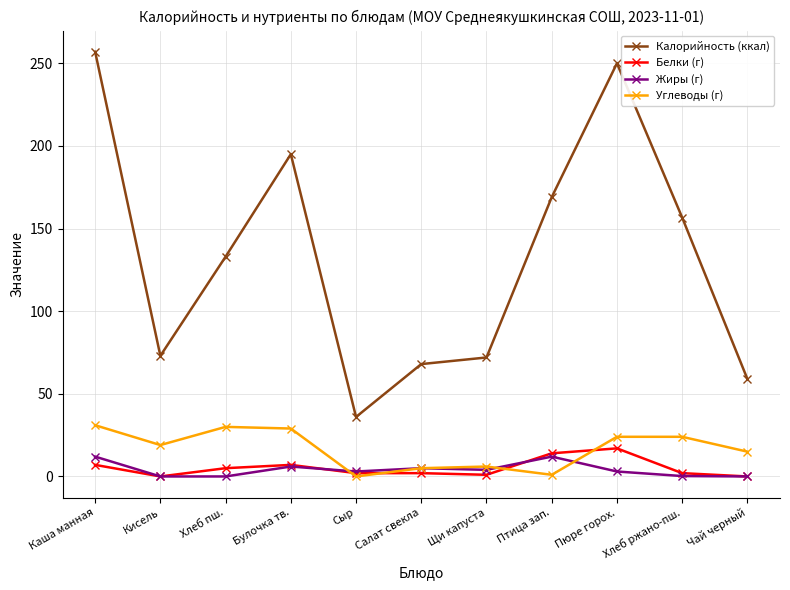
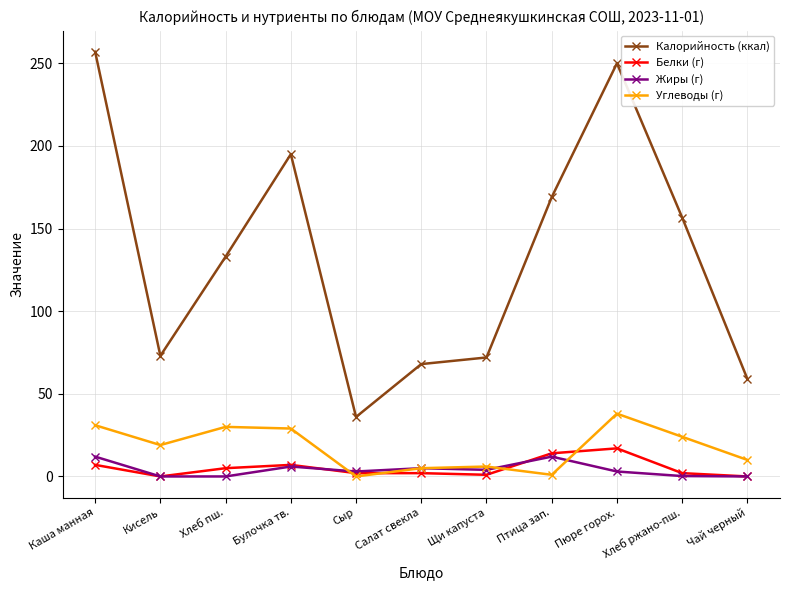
  {
    "Калорийность (ккал)": {
      "Каша манная": 257,
      "Кисель": 73,
      "Хлеб пш.": 133,
      "Булочка тв.": 195,
      "Сыр": 36,
      "Салат свекла": 68,
      "Щи капуста": 72,
      "Птица зап.": 169,
      "Пюре горох.": 250,
      "Хлеб ржано-пш.": 157,
      "Чай черный": 59
    },
    "Белки (г)": {
      "Каша манная": 7,
      "Хлеб пш.": 5,
      "Салат свекла": 2,
      "Щи капуста": 1,
      "Птица зап.": 14,
      "Пюре горох.": 17,
      "Хлеб ржано-пш.": 2
    },
    "Жиры (г)": {
      "Каша манная": 12,
      "Хлеб пш.": 0,
      "Щи капуста": 4,
      "Птица зап.": 12,
      "Пюре горох.": 3,
      "Хлеб ржано-пш.": 0
    },
    "Углеводы (г)": {
      "Каша манная": 31,
      "Кисель": 19,
      "Хлеб пш.": 30,
      "Булочка тв.": 29,
      "Сыр": 0,
      "Щи капуста": 6,
      "Птица зап.": 1,
-     "Пюре горох.": 24,
+     "Пюре горох.": 38,
      "Хлеб ржано-пш.": 24,
-     "Чай черный": 15
+     "Чай черный": 10
    }
  }
